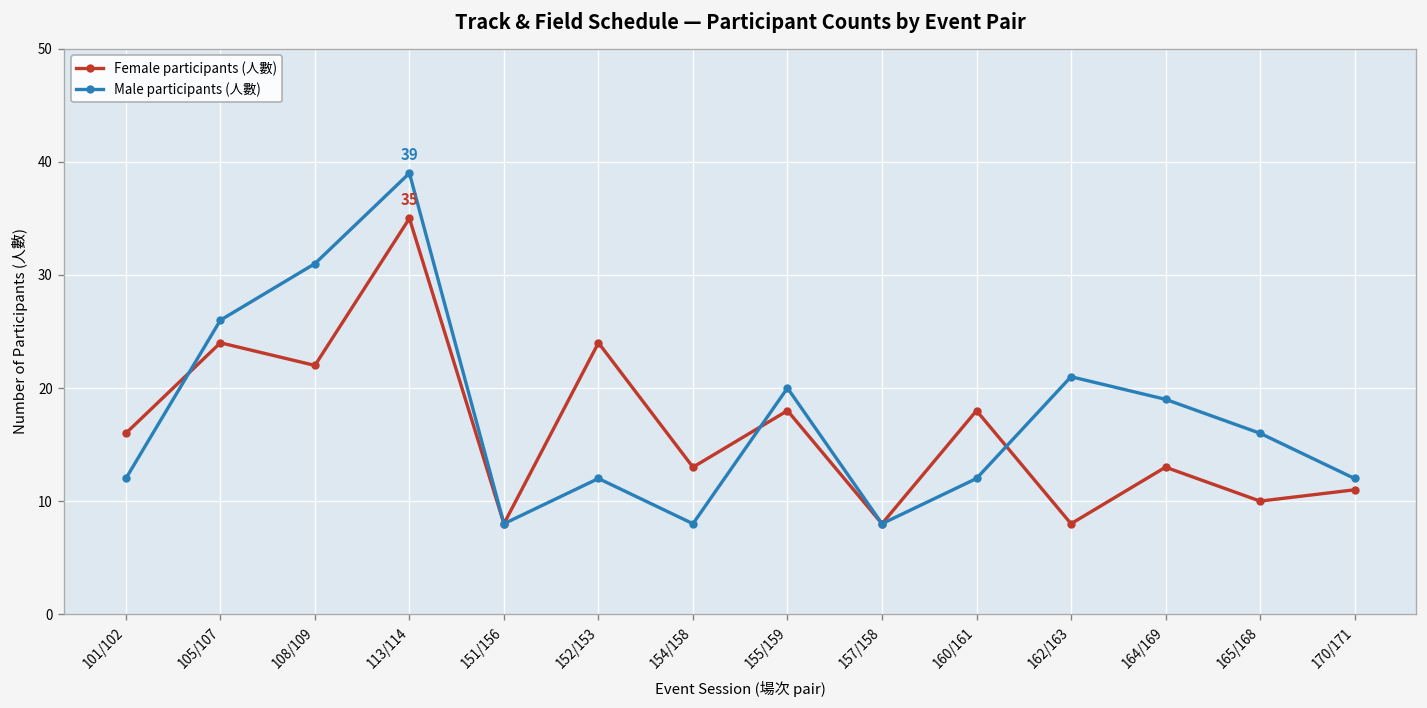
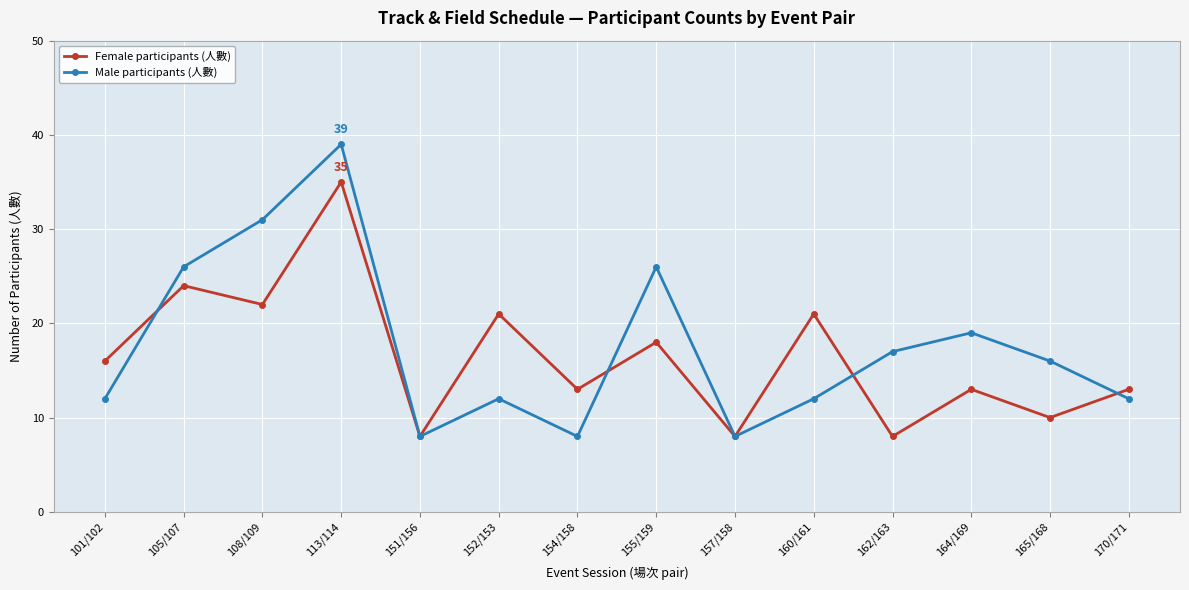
  {
    "Female participants (人數)": {
      "101/102": 16,
      "105/107": 24,
      "108/109": 22,
-     "152/153": 24,
+     "152/153": 21,
      "154/158": 13,
      "155/159": 18,
-     "160/161": 18,
+     "160/161": 21,
      "162/163": 8,
      "164/169": 13,
      "165/168": 10,
-     "170/171": 11
+     "170/171": 13
    },
    "Male participants (人數)": {
      "101/102": 12,
      "105/107": 26,
      "108/109": 31,
      "152/153": 12,
      "154/158": 8,
-     "155/159": 20,
+     "155/159": 26,
      "160/161": 12,
-     "162/163": 21,
+     "162/163": 17,
      "164/169": 19,
      "165/168": 16,
      "170/171": 12
    }
  }
